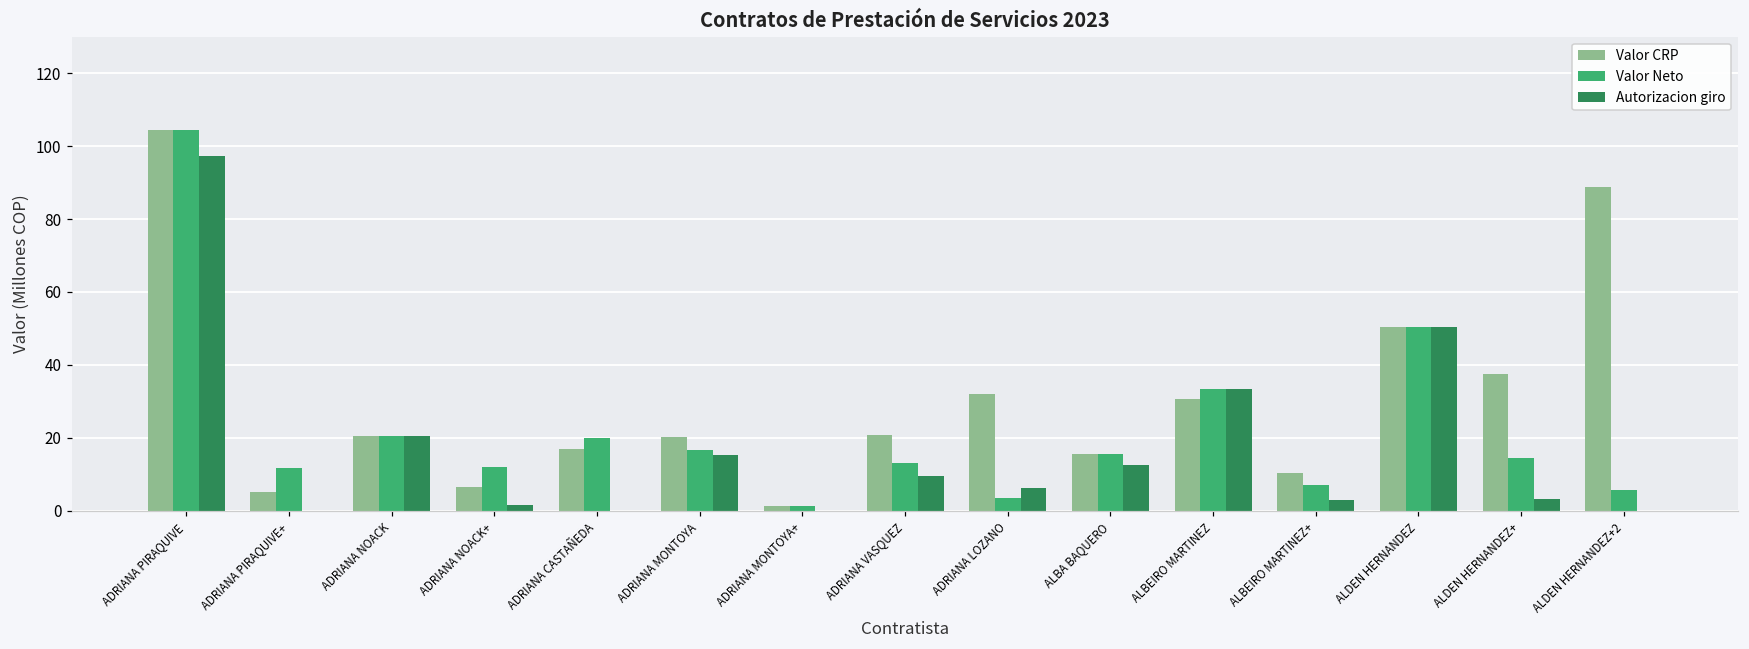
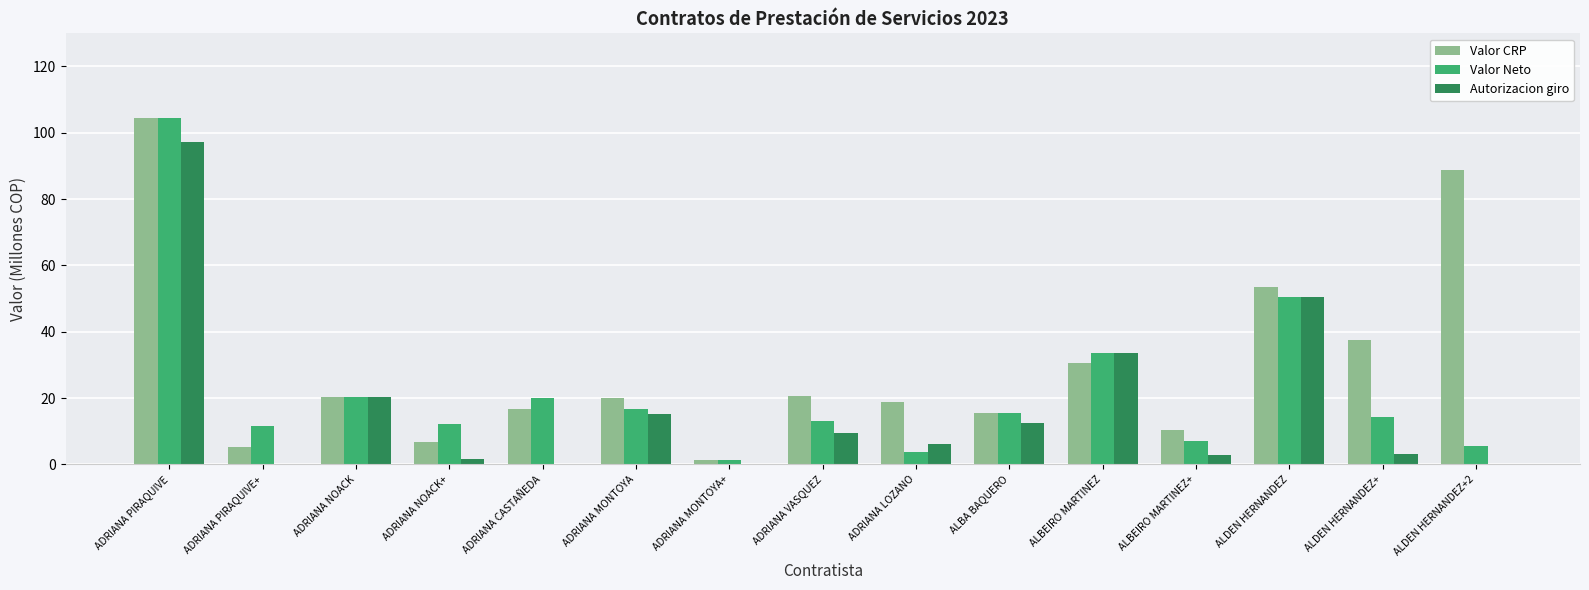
  {
    "Valor CRP": {
      "ADRIANA PIRAQUIVE": 105,
      "ADRIANA PIRAQUIVE+": 5,
      "ADRIANA NOACK": 20,
      "ADRIANA NOACK+": 7,
      "ADRIANA CASTAÑEDA": 17,
      "ADRIANA MONTOYA": 20,
      "ADRIANA MONTOYA+": 1,
      "ADRIANA VASQUEZ": 21,
-     "ADRIANA LOZANO": 32,
+     "ADRIANA LOZANO": 19,
      "ALBA BAQUERO": 15,
      "ALBEIRO MARTINEZ": 31,
      "ALBEIRO MARTINEZ+": 10,
-     "ALDEN HERNANDEZ": 50,
+     "ALDEN HERNANDEZ": 54,
      "ALDEN HERNANDEZ+": 37,
      "ALDEN HERNANDEZ+2": 89
    }
  }
